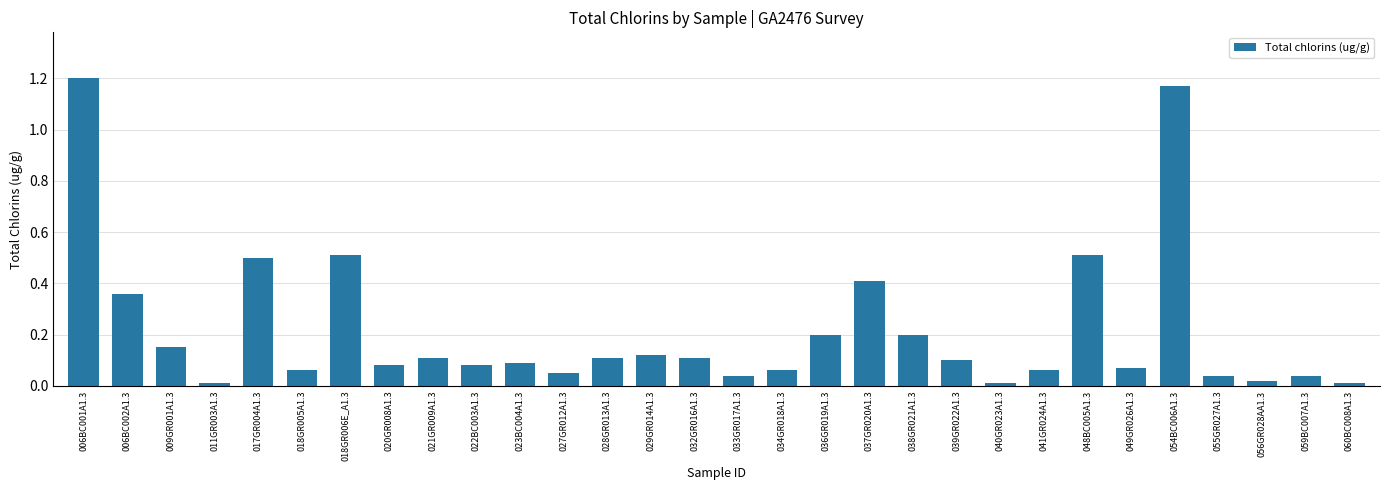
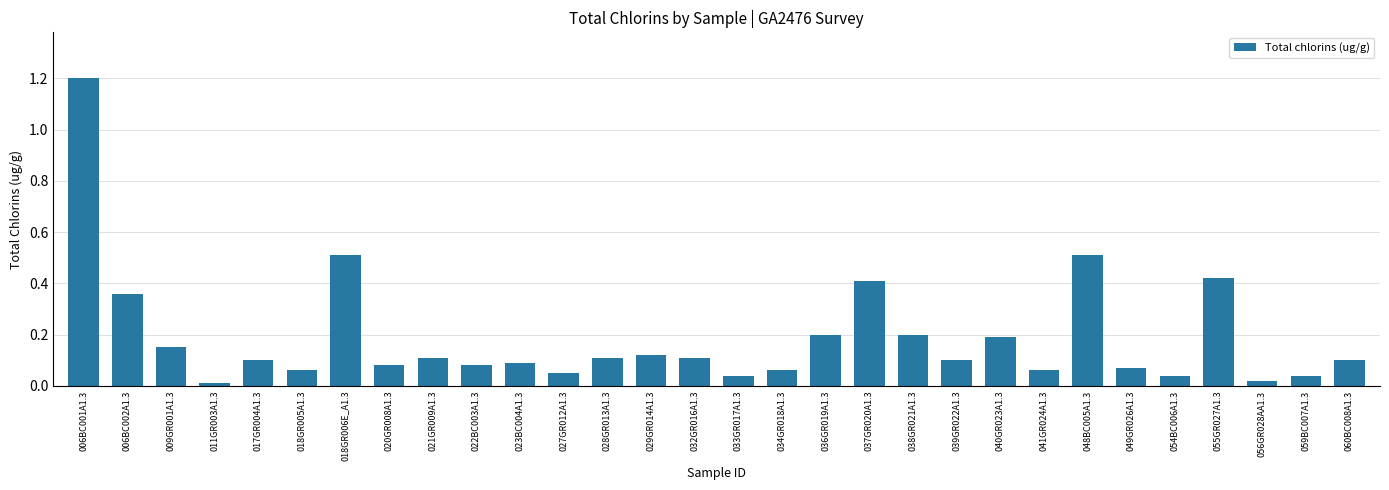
  {
    "006BC001A1.3": 1.20,
    "006BC002A1.3": 0.36,
    "009GR001A1.3": 0.15,
    "011GR003A1.3": 0.01,
-   "017GR004A1.3": 0.5,
+   "017GR004A1.3": 0.1,
    "018GR005A1.3": 0.06,
    "018GR006E_A1.3": 0.51,
    "020GR008A1.3": 0.08,
    "021GR009A1.3": 0.11,
    "022BC003A1.3": 0.08,
    "023BC004A1.3": 0.09,
    "027GR012A1.3": 0.05,
    "028GR013A1.3": 0.11,
    "029GR014A1.3": 0.12,
    "032GR016A1.3": 0.11,
    "033GR017A1.3": 0.04,
    "034GR018A1.3": 0.06,
    "036GR019A1.3": 0.20,
    "037GR020A1.3": 0.41,
    "038GR021A1.3": 0.20,
    "039GR022A1.3": 0.10,
-   "040GR023A1.3": 0.01,
+   "040GR023A1.3": 0.19,
    "041GR024A1.3": 0.06,
    "048BC005A1.3": 0.51,
    "049GR026A1.3": 0.07,
-   "054BC006A1.3": 1.17,
-   "055GR027A1.3": 0.04,
+   "054BC006A1.3": 0.04,
+   "055GR027A1.3": 0.42,
    "056GR028AA1.3": 0.02,
    "059BC007A1.3": 0.04,
-   "060BC008A1.3": 0.01
+   "060BC008A1.3": 0.10
  }
